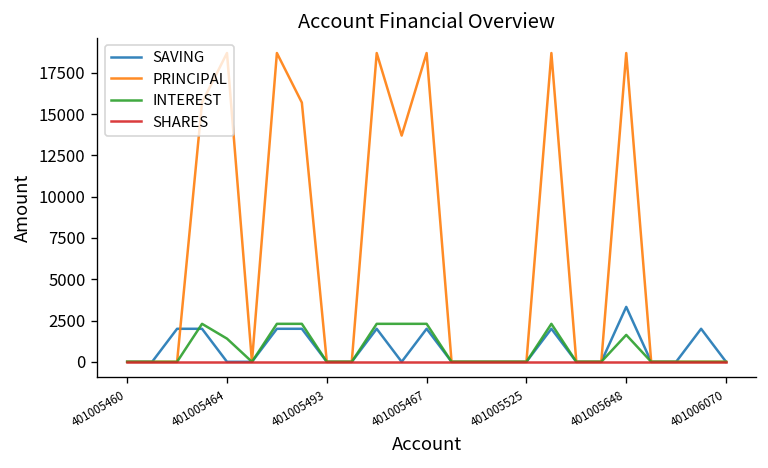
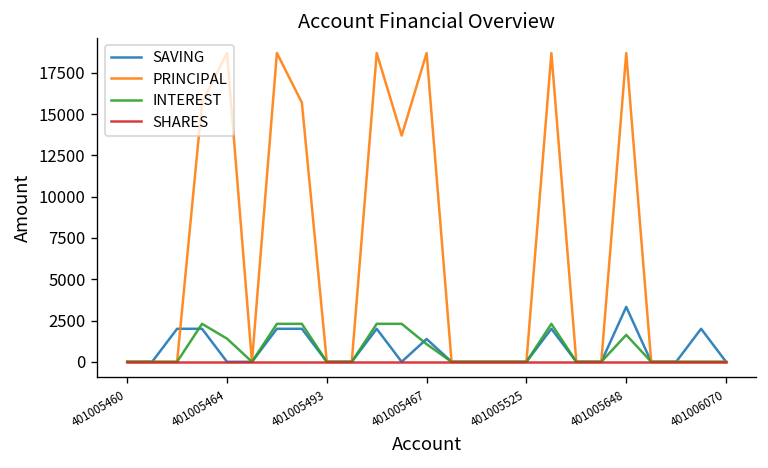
  {
    "SAVING": {
-     "401005467": 2000,
+     "401005467": 1400,
      "401005648": 3300
    },
    "PRINCIPAL": {
      "401005467": 18700,
      "401005648": 18700
    },
    "INTEREST": {
      "401005464": 1400,
-     "401005467": 2300,
+     "401005467": 1100,
      "401005648": 1600
    },
    "SHARES": {
      "401005467": 0,
      "401005648": 0
    }
  }
